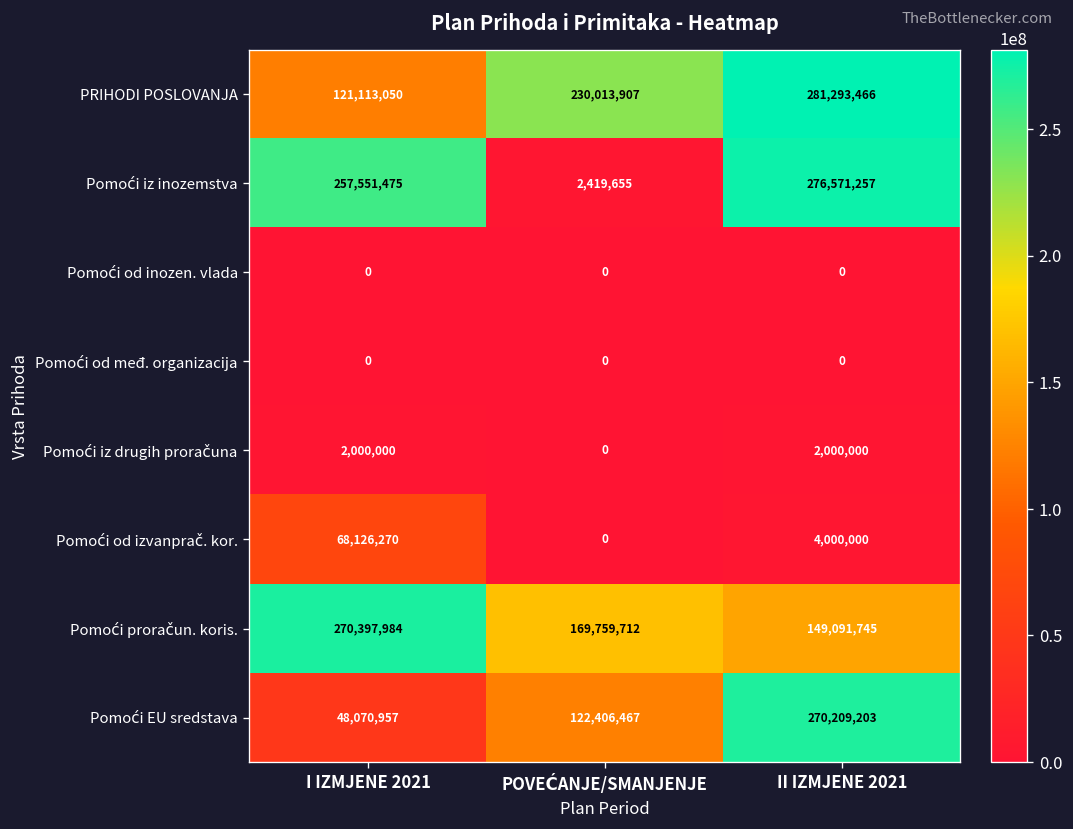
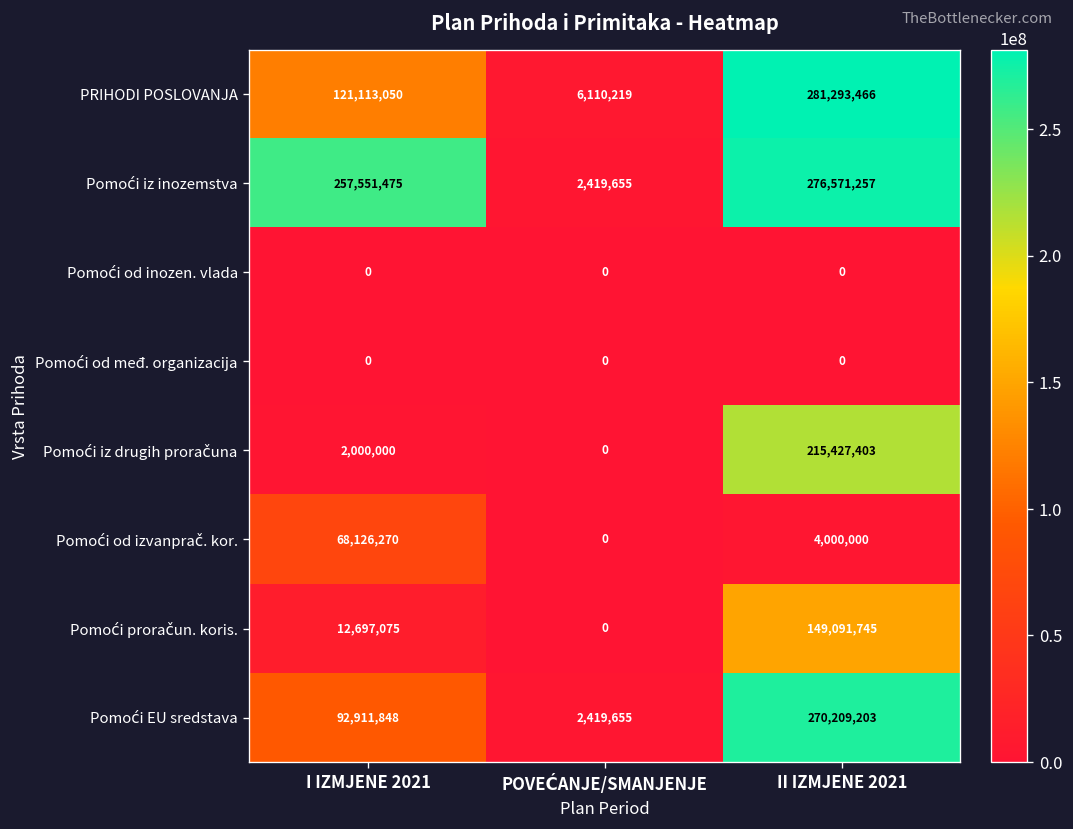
  {
    "PRIHODI POSLOVANJA": {
      "I IZMJENE 2021": "121,113,050",
-     "POVEĆANJE/SMANJENJE": "230,013,907",
+     "POVEĆANJE/SMANJENJE": "6,110,219",
      "II IZMJENE 2021": "281,293,466"
    },
    "Pomoći iz inozemstva": {
      "I IZMJENE 2021": "257,551,475",
      "POVEĆANJE/SMANJENJE": "2,419,655",
      "II IZMJENE 2021": "276,571,257"
    },
    "Pomoći od inozen. vlada": {
      "I IZMJENE 2021": "0",
      "POVEĆANJE/SMANJENJE": "0",
      "II IZMJENE 2021": "0"
    },
    "Pomoći od međ. organizacija": {
      "I IZMJENE 2021": "0",
      "POVEĆANJE/SMANJENJE": "0",
      "II IZMJENE 2021": "0"
    },
    "Pomoći iz drugih proračuna": {
      "I IZMJENE 2021": "2,000,000",
      "POVEĆANJE/SMANJENJE": "0",
-     "II IZMJENE 2021": "2,000,000"
+     "II IZMJENE 2021": "215,427,403"
    },
    "Pomoći od izvanprač. kor.": {
      "I IZMJENE 2021": "68,126,270",
      "POVEĆANJE/SMANJENJE": "0",
      "II IZMJENE 2021": "4,000,000"
    },
    "Pomoći proračun. koris.": {
-     "I IZMJENE 2021": "270,397,984",
-     "POVEĆANJE/SMANJENJE": "169,759,712",
+     "I IZMJENE 2021": "12,697,075",
+     "POVEĆANJE/SMANJENJE": "0",
      "II IZMJENE 2021": "149,091,745"
    },
    "Pomoći EU sredstava": {
-     "I IZMJENE 2021": "48,070,957",
-     "POVEĆANJE/SMANJENJE": "122,406,467",
+     "I IZMJENE 2021": "92,911,848",
+     "POVEĆANJE/SMANJENJE": "2,419,655",
      "II IZMJENE 2021": "270,209,203"
    }
  }
